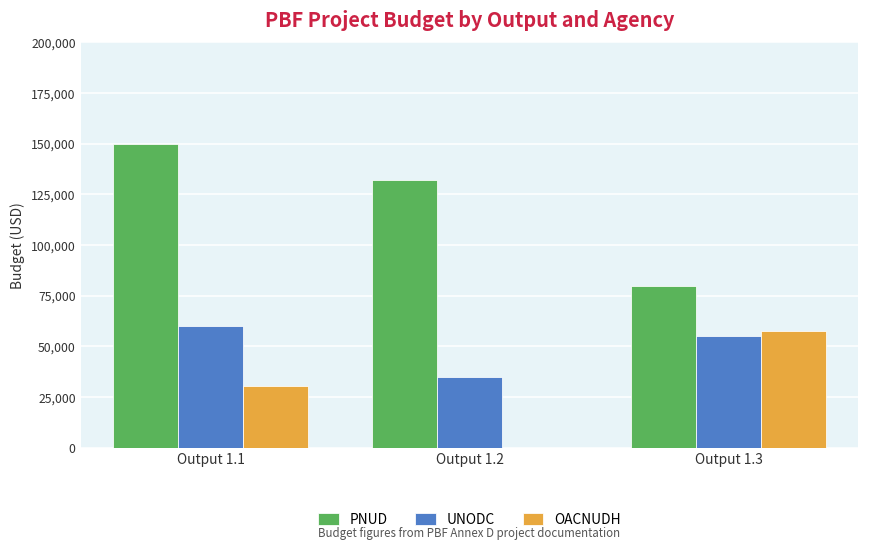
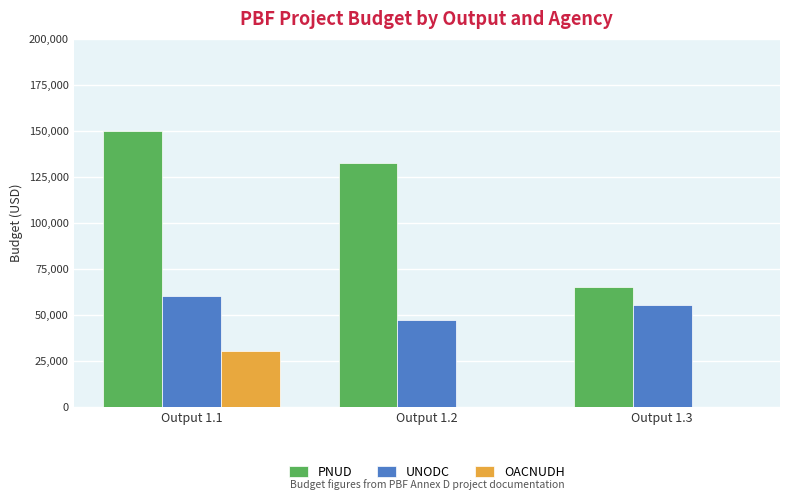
  {
    "PNUD": {
      "Output 1.1": "150,000",
      "Output 1.2": "132,000",
-     "Output 1.3": "80,000"
+     "Output 1.3": "65,000"
    },
    "UNODC": {
      "Output 1.1": "60,000",
-     "Output 1.2": "35,000",
+     "Output 1.2": "47,000",
      "Output 1.3": "55,000"
    },
    "OACNUDH": {
      "Output 1.1": "30,000",
      "Output 1.2": "0",
-     "Output 1.3": "57,000"
+     "Output 1.3": "0"
    }
  }
